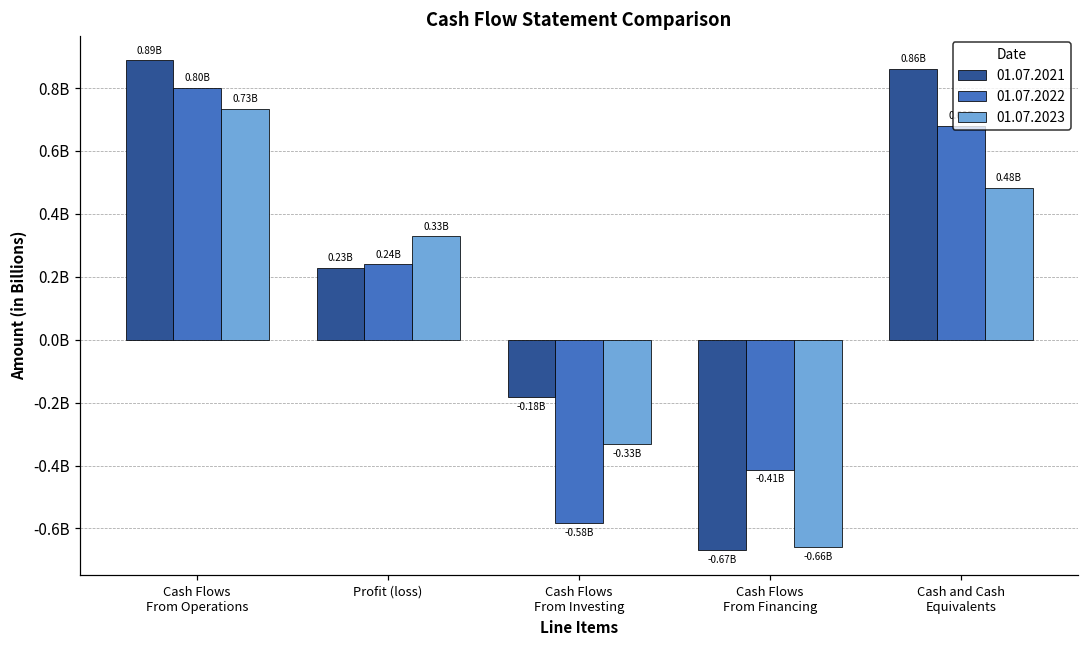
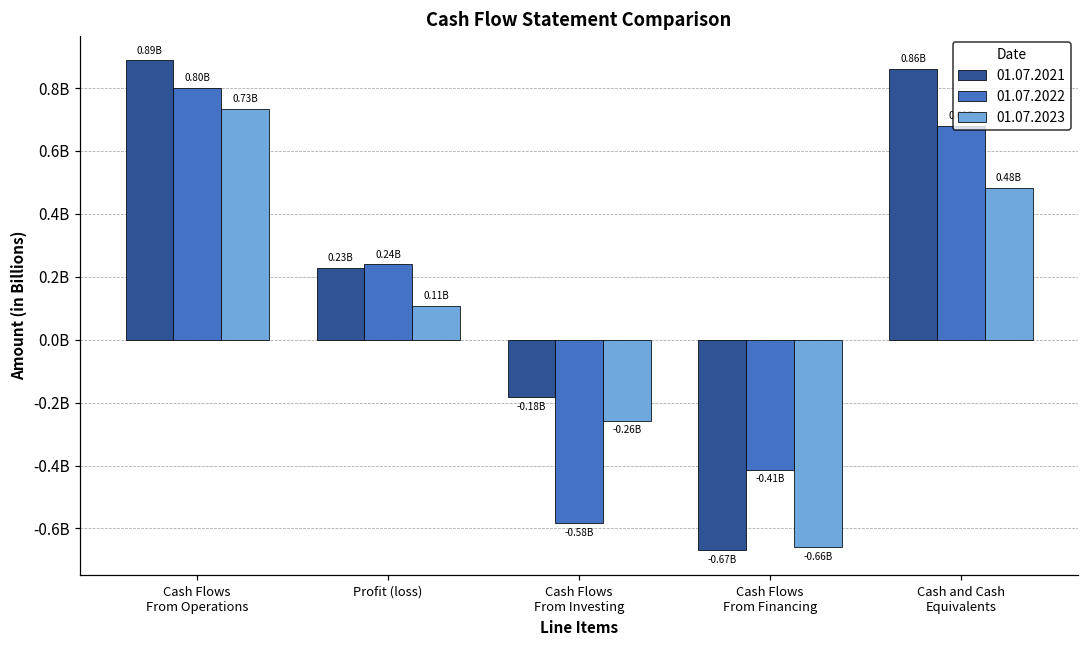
  {
    "01.07.2023": {
      "Cash Flows From Operations": "0.73B",
-     "Profit (loss)": "0.33B",
-     "Cash Flows From Investing": "-0.33B",
+     "Profit (loss)": "0.11B",
+     "Cash Flows From Investing": "-0.26B",
      "Cash Flows From Financing": "-0.66B",
      "Cash and Cash Equivalents": "0.48B"
    }
  }
